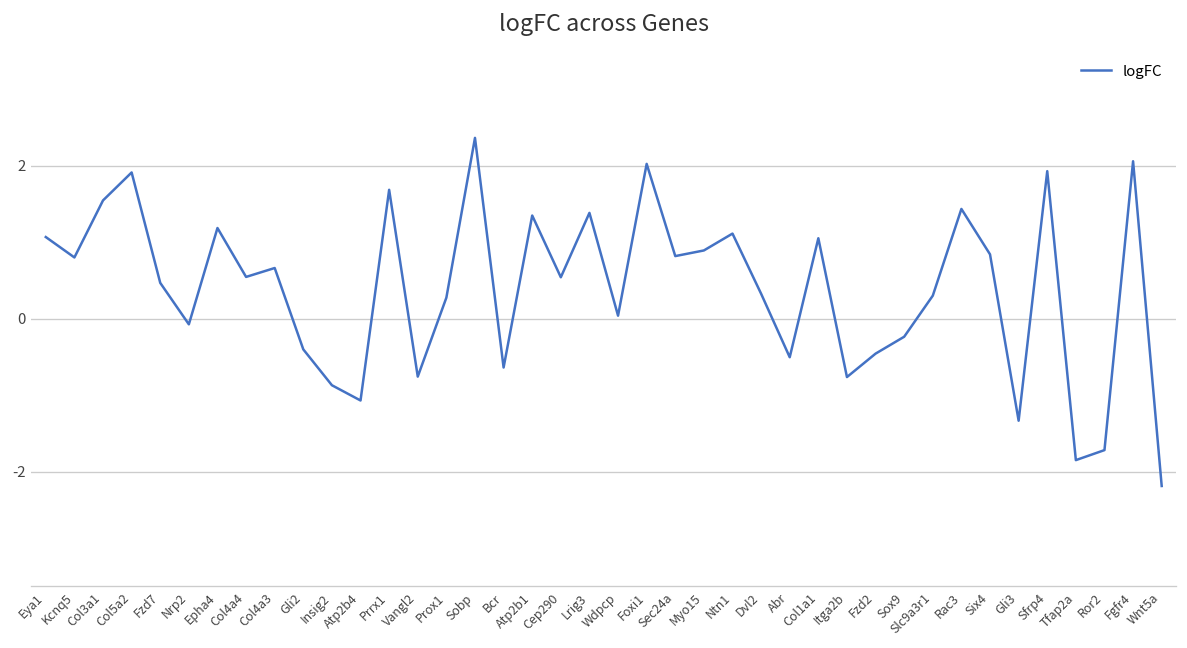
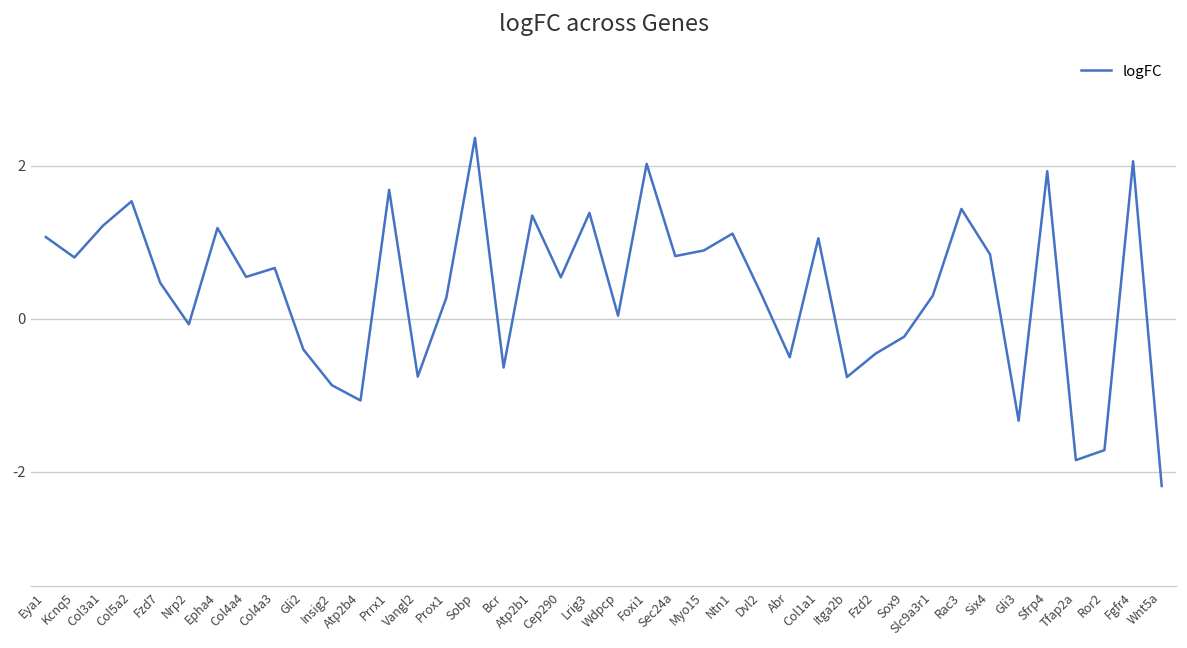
  {
    "Eya1": 1.1,
    "Kcnq5": 0.8,
-   "Col3a1": 1.5,
-   "Col5a2": 1.9,
+   "Col3a1": 1.2,
+   "Col5a2": 1.5,
    "Fzd7": 0.5,
    "Nrp2": -0.1,
    "Epha4": 1.2,
    "Col4a4": 0.5,
    "Col4a3": 0.7,
    "Gli2": -0.4,
    "Insig2": -0.9,
    "Atp2b4": -1.1,
    "Prrx1": 1.7,
    "Vangl2": -0.8,
    "Prox1": 0.3,
    "Sobp": 2.4,
    "Bcr": -0.6,
    "Atp2b1": 1.3,
    "Cep290": 0.5,
    "Lrig3": 1.4,
    "Wdpcp": 0.0,
    "Foxi1": 2.0,
    "Sec24a": 0.8,
    "Myo15": 0.9,
    "Ntn1": 1.1,
    "Dvl2": 0.3,
    "Abr": -0.5,
    "Col1a1": 1.1,
    "Itga2b": -0.8,
    "Fzd2": -0.5,
    "Sox9": -0.2,
    "Slc9a3r1": 0.3,
    "Rac3": 1.4,
    "Six4": 0.8,
    "Gli3": -1.3,
    "Sfrp4": 1.9,
    "Tfap2a": -1.9,
    "Ror2": -1.7,
    "Fgfr4": 2.1,
    "Wnt5a": -2.2
  }
